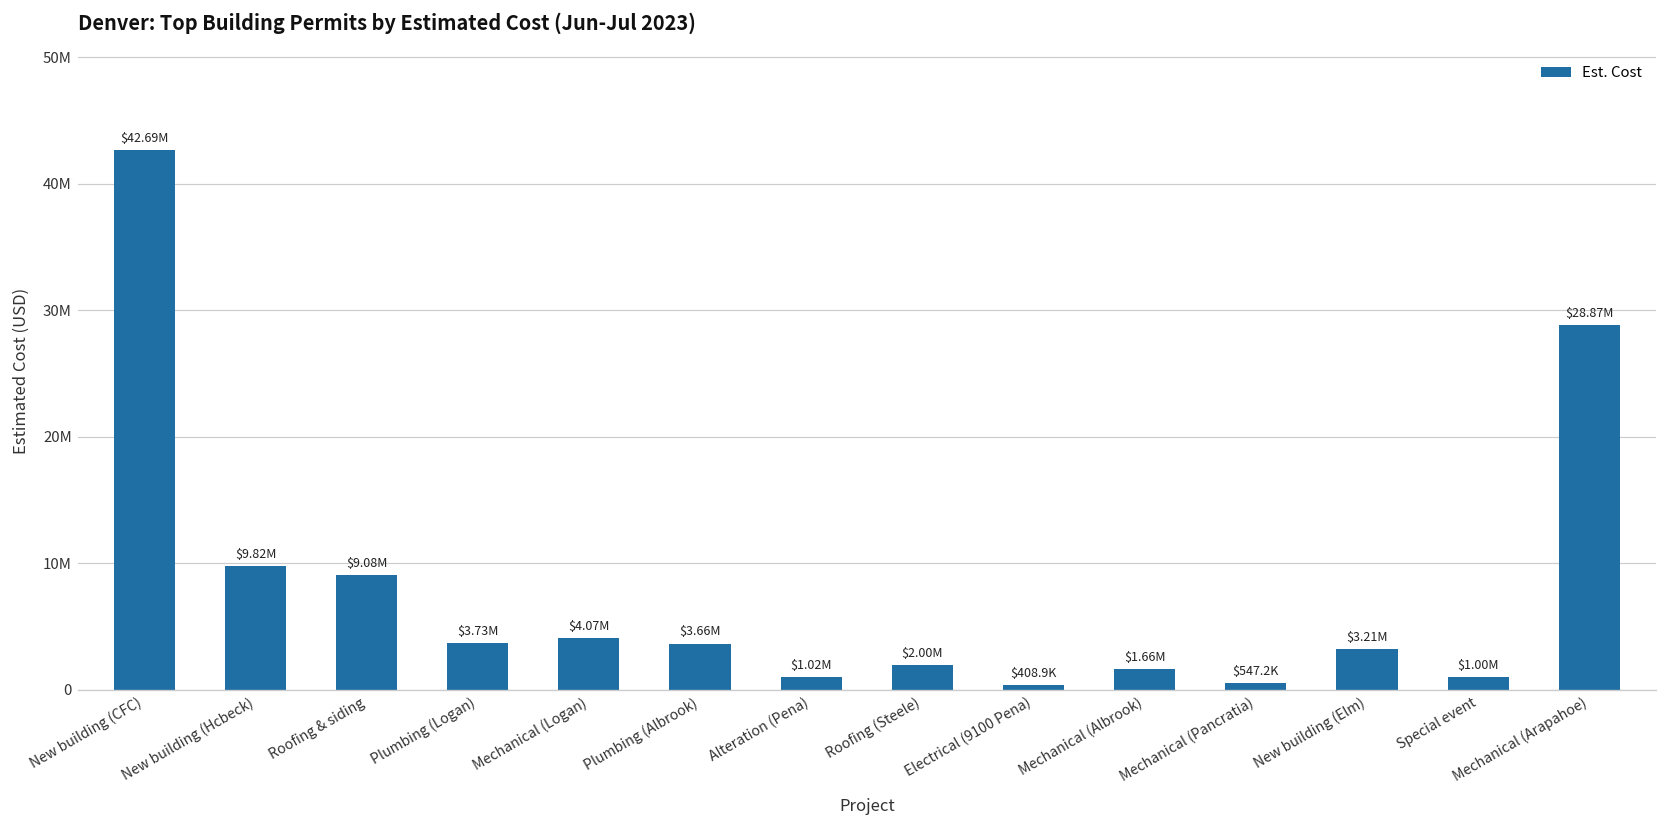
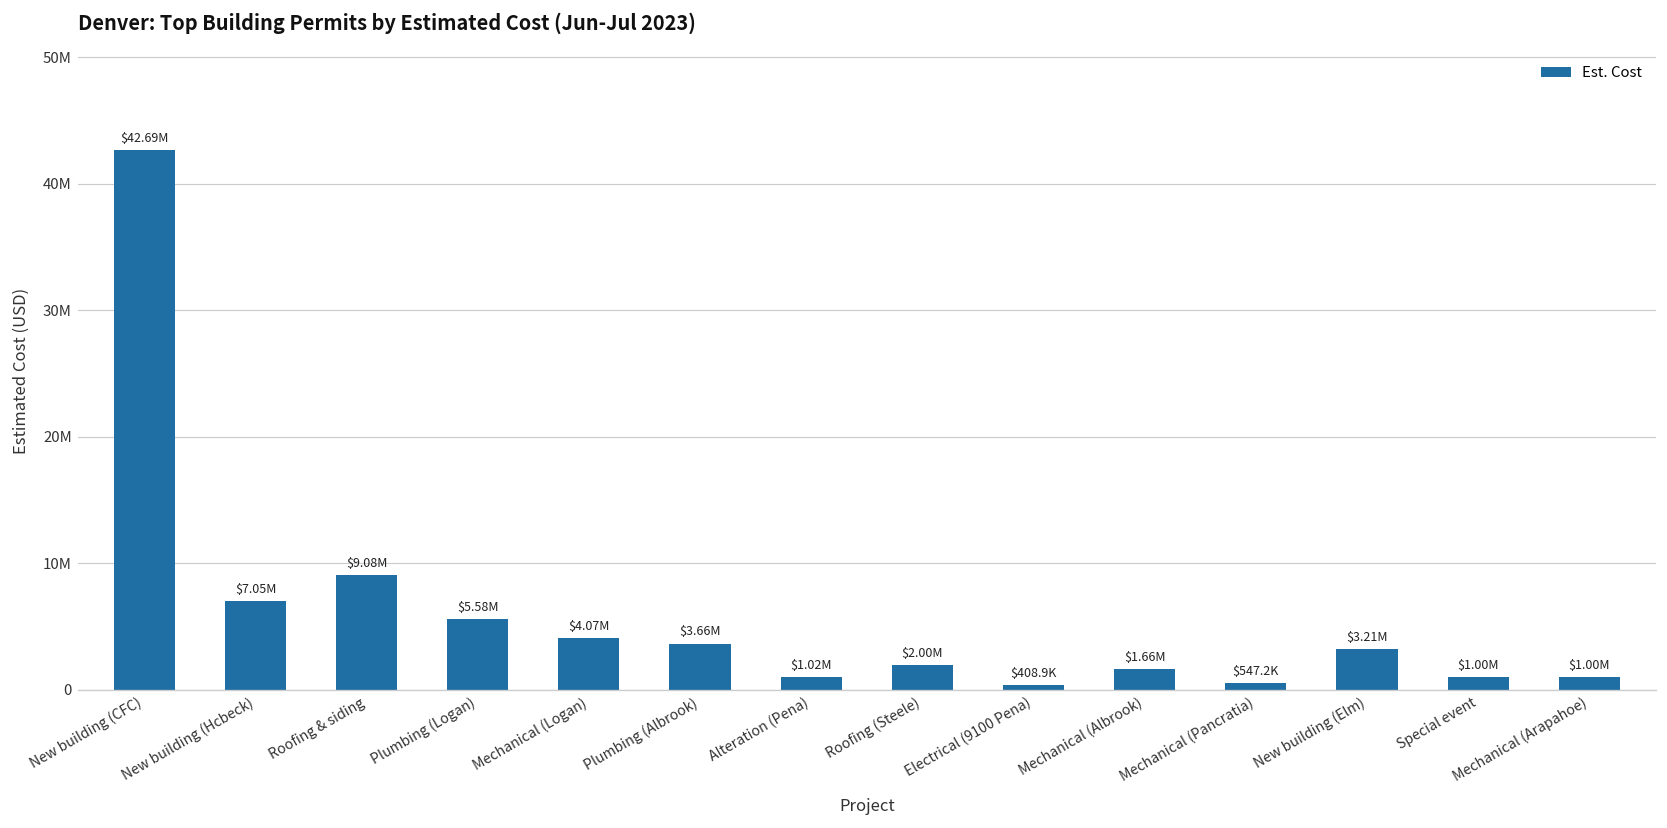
  {
    "New building (CFC)": "$42.69M",
-   "New building (Hcbeck)": "$9.82M",
+   "New building (Hcbeck)": "$7.05M",
    "Roofing & siding": "$9.08M",
-   "Plumbing (Logan)": "$3.73M",
+   "Plumbing (Logan)": "$5.58M",
    "Mechanical (Logan)": "$4.07M",
    "Plumbing (Albrook)": "$3.66M",
    "Alteration (Pena)": "$1.02M",
    "Roofing (Steele)": "$2.00M",
    "Electrical (9100 Pena)": "$408.9K",
    "Mechanical (Albrook)": "$1.66M",
    "Mechanical (Pancratia)": "$547.2K",
    "New building (Elm)": "$3.21M",
    "Special event": "$1.00M",
-   "Mechanical (Arapahoe)": "$28.87M"
+   "Mechanical (Arapahoe)": "$1.00M"
  }
